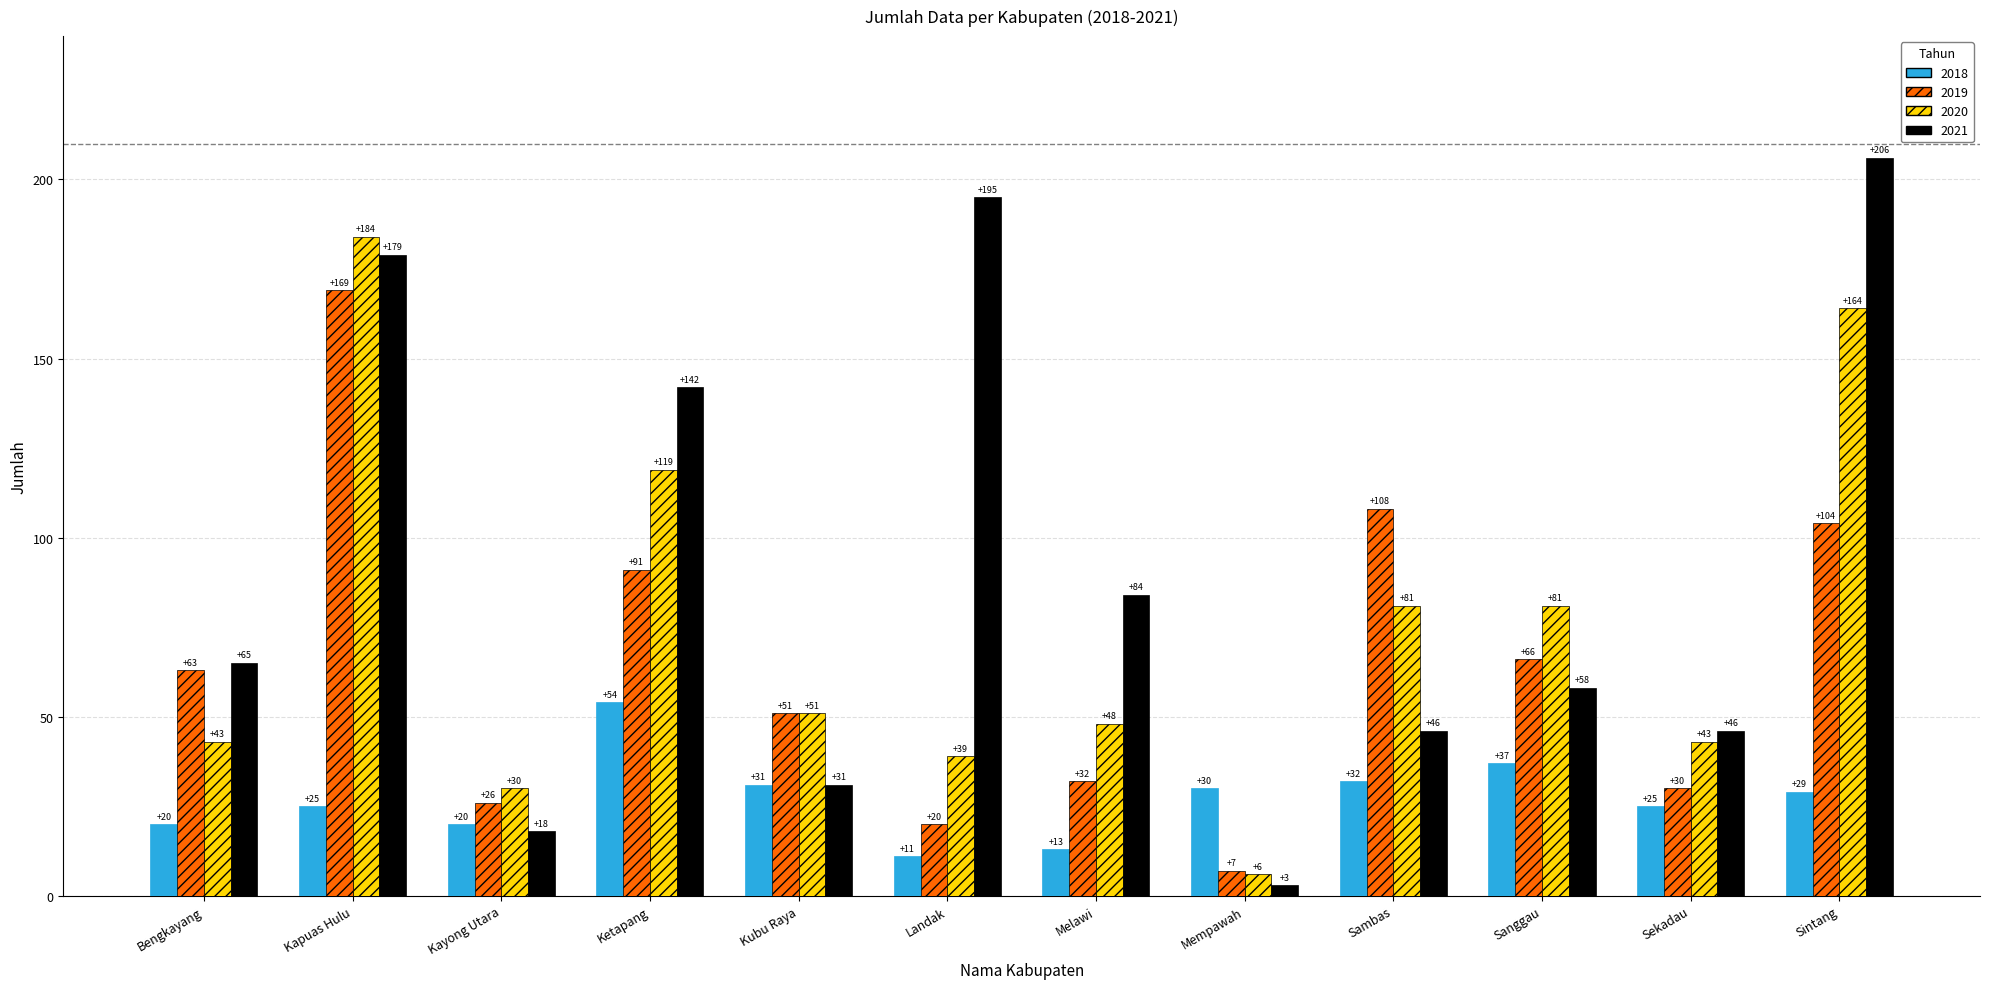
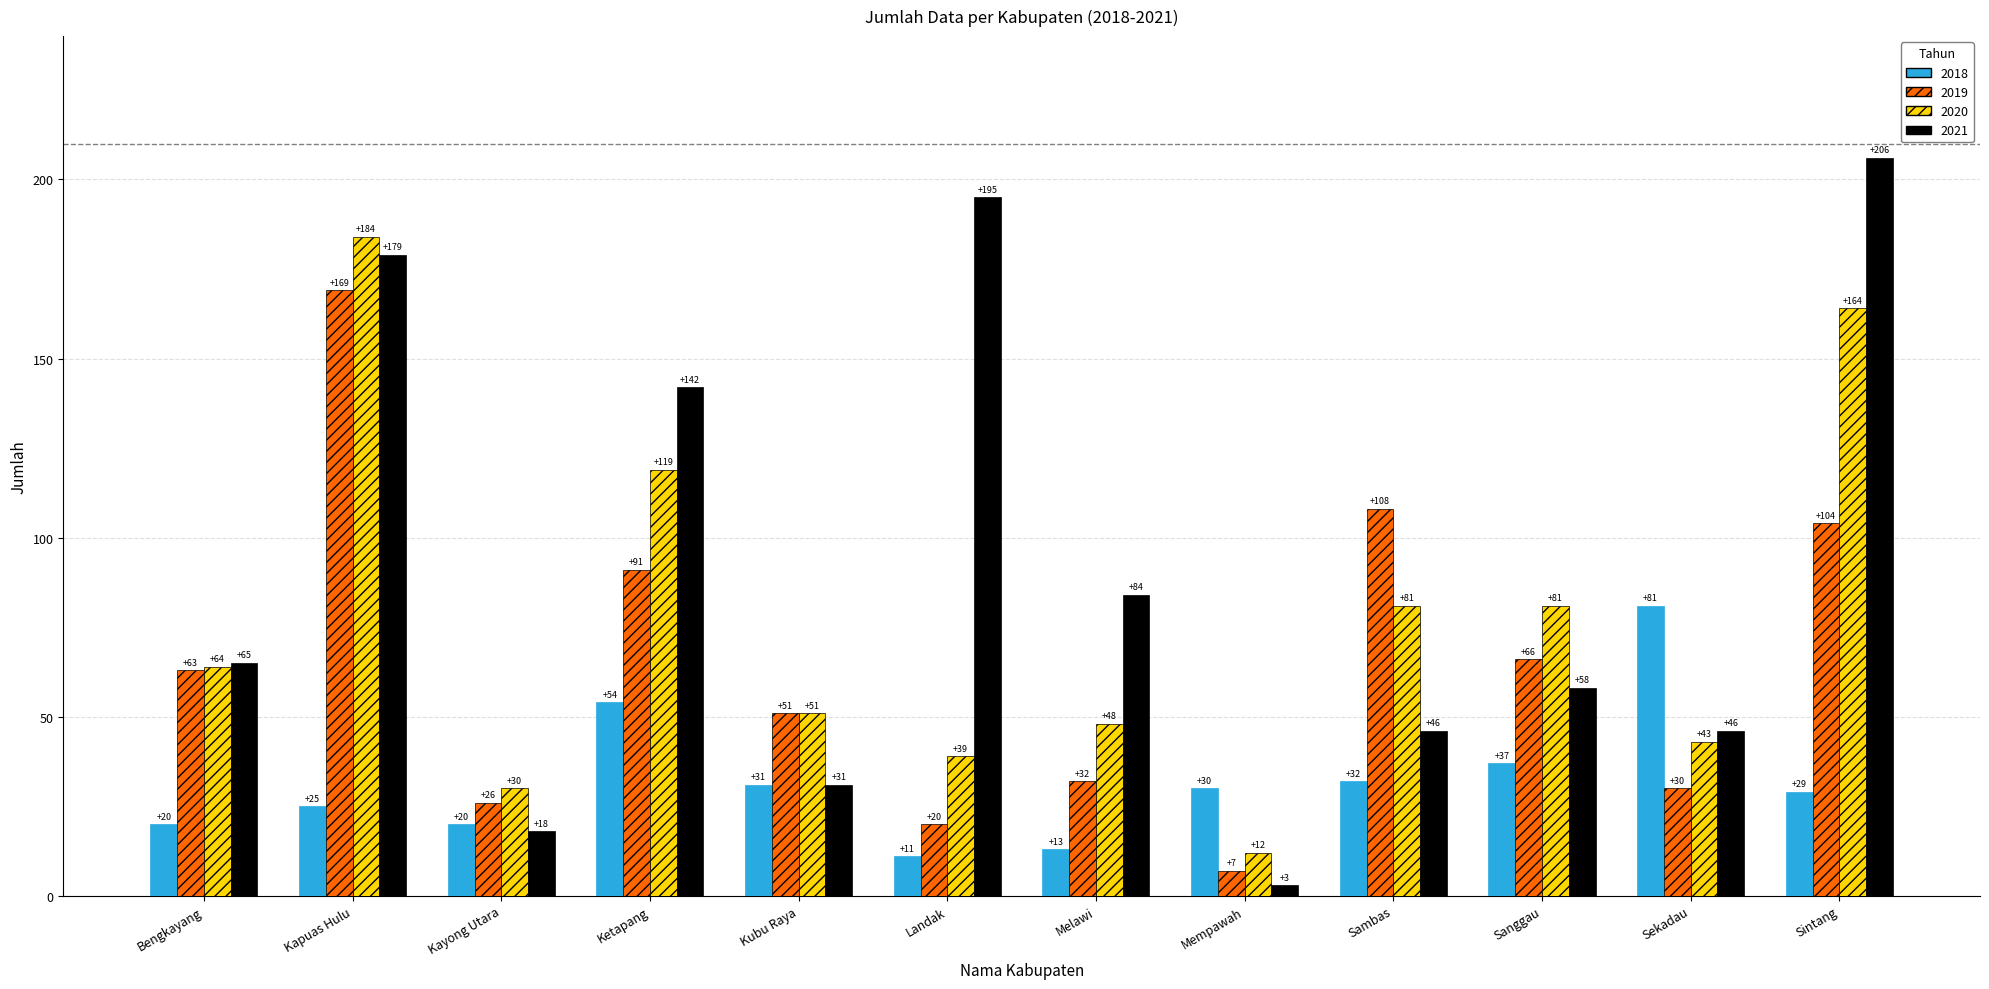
  {
    "2018": {
      "Bengkayang": "+20",
      "Kapuas Hulu": "+25",
      "Kayong Utara": "+20",
      "Ketapang": "+54",
      "Kubu Raya": "+31",
      "Landak": "+11",
      "Melawi": "+13",
      "Mempawah": "+30",
      "Sambas": "+32",
      "Sanggau": "+37",
-     "Sekadau": "+25",
+     "Sekadau": "+81",
      "Sintang": "+29"
    },
    "2019": {
      "Bengkayang": "+63",
      "Kapuas Hulu": "+169",
      "Kayong Utara": "+26",
      "Ketapang": "+91",
      "Kubu Raya": "+51",
      "Landak": "+20",
      "Melawi": "+32",
      "Mempawah": "+7",
      "Sambas": "+108",
      "Sanggau": "+66",
      "Sekadau": "+30",
      "Sintang": "+104"
    },
    "2020": {
-     "Bengkayang": "+43",
+     "Bengkayang": "+64",
      "Kapuas Hulu": "+184",
      "Kayong Utara": "+30",
      "Ketapang": "+119",
      "Kubu Raya": "+51",
      "Landak": "+39",
      "Melawi": "+48",
-     "Mempawah": "+6",
+     "Mempawah": "+12",
      "Sambas": "+81",
      "Sanggau": "+81",
      "Sekadau": "+43",
      "Sintang": "+164"
    },
    "2021": {
      "Bengkayang": "+65",
      "Kapuas Hulu": "+179",
      "Kayong Utara": "+18",
      "Ketapang": "+142",
      "Kubu Raya": "+31",
      "Landak": "+195",
      "Melawi": "+84",
      "Mempawah": "+3",
      "Sambas": "+46",
      "Sanggau": "+58",
      "Sekadau": "+46",
      "Sintang": "+206"
    }
  }
